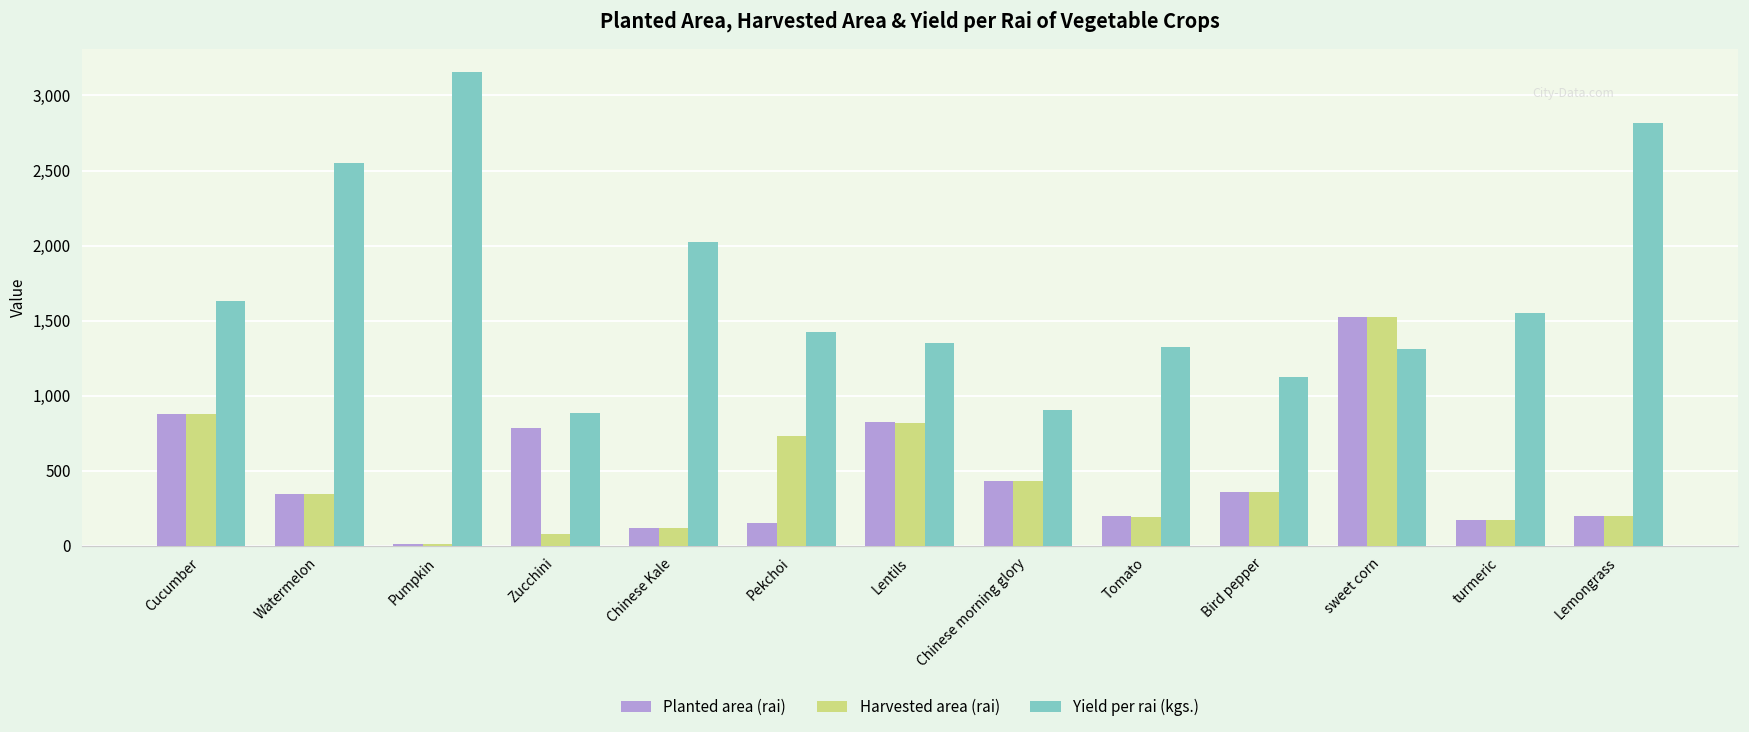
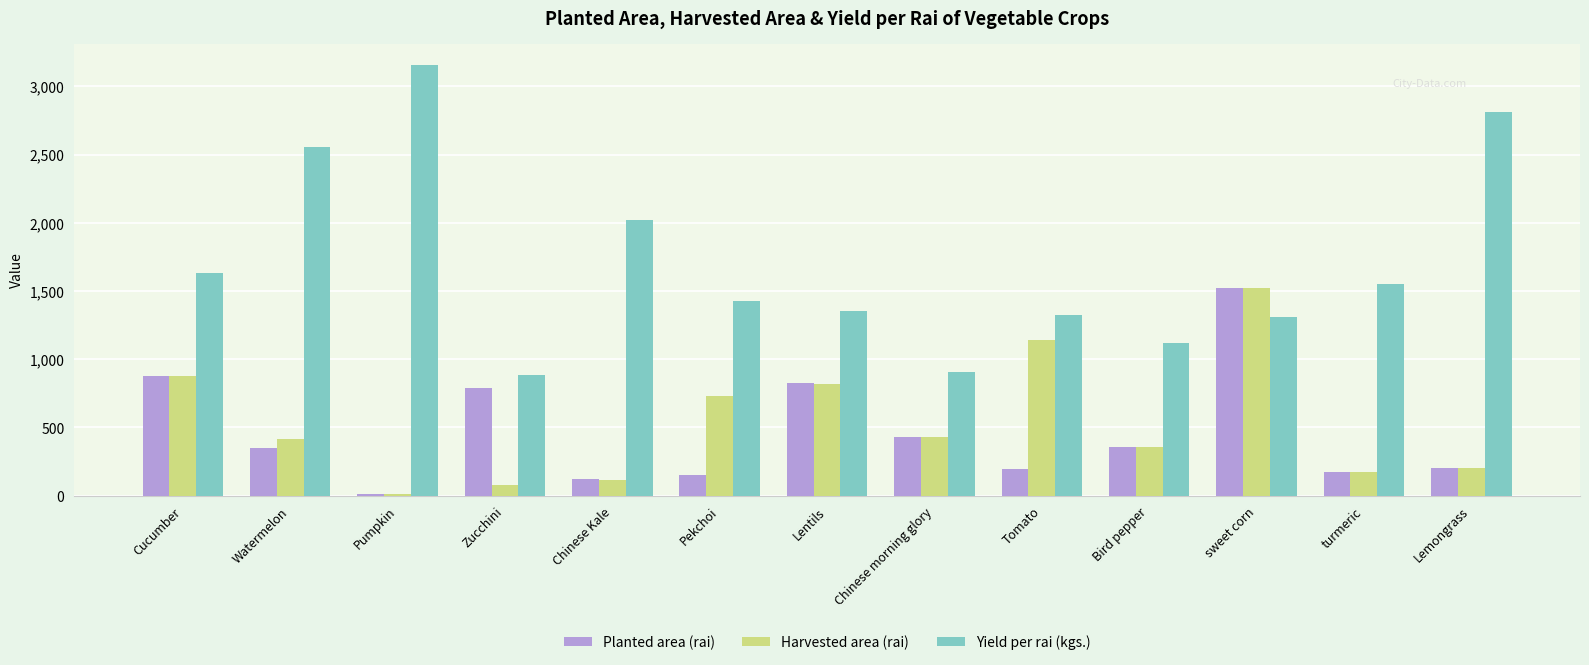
  {
    "Planted area (rai)": {
      "Cucumber": "880",
      "Watermelon": "350",
      "Zucchini": "790",
      "Chinese Kale": "120",
      "Pekchoi": "150",
      "Lentils": "830",
      "Chinese morning glory": "430",
      "Tomato": "200",
      "Bird pepper": "360",
      "sweet corn": "1,520",
      "turmeric": "170",
      "Lemongrass": "200"
    },
    "Harvested area (rai)": {
      "Cucumber": "880",
-     "Watermelon": "350",
+     "Watermelon": "410",
      "Zucchini": "80",
      "Chinese Kale": "120",
      "Pekchoi": "730",
      "Lentils": "820",
      "Chinese morning glory": "430",
-     "Tomato": "190",
+     "Tomato": "1,140",
      "Bird pepper": "360",
      "sweet corn": "1,520",
      "turmeric": "170",
      "Lemongrass": "200"
    },
    "Yield per rai (kgs.)": {
      "Cucumber": "1,630",
      "Watermelon": "2,550",
      "Pumpkin": "3,150",
      "Zucchini": "880",
      "Chinese Kale": "2,020",
      "Pekchoi": "1,420",
      "Lentils": "1,350",
      "Chinese morning glory": "900",
      "Tomato": "1,320",
      "Bird pepper": "1,120",
      "sweet corn": "1,310",
      "turmeric": "1,550",
      "Lemongrass": "2,810"
    }
  }
